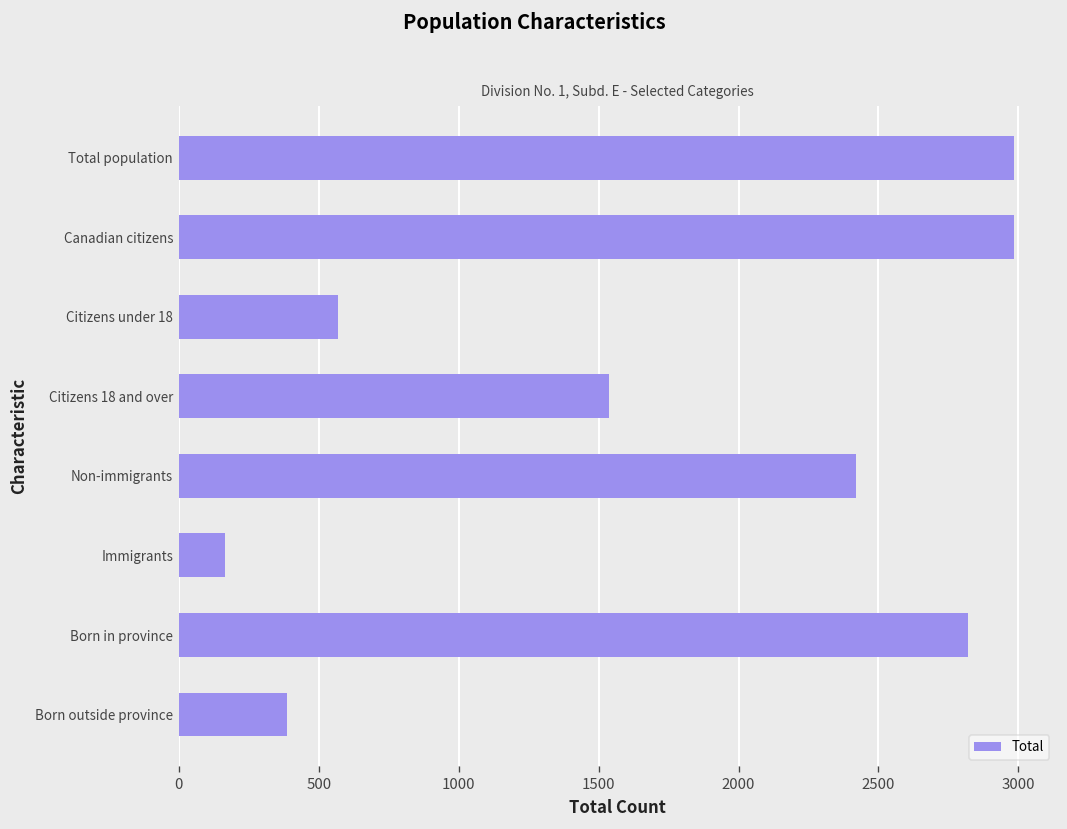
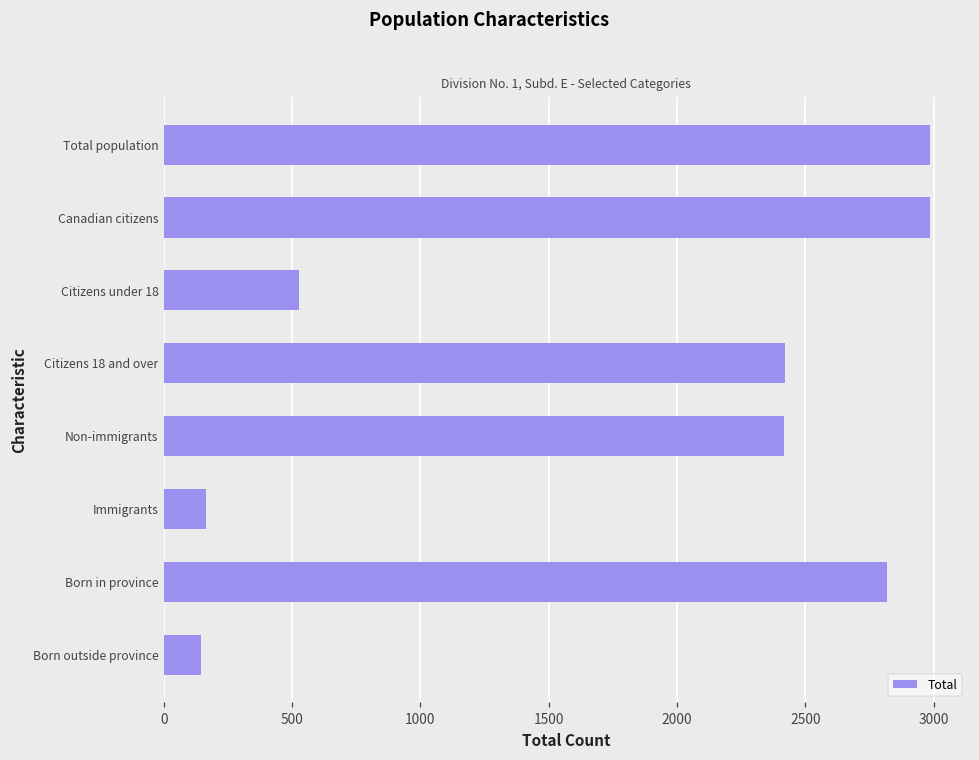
  {
    "Total population": 2990,
    "Canadian citizens": 2990,
-   "Citizens under 18": 570,
-   "Citizens 18 and over": 1540,
+   "Citizens under 18": 530,
+   "Citizens 18 and over": 2420,
    "Non-immigrants": 2420,
    "Immigrants": 170,
    "Born in province": 2820,
-   "Born outside province": 390
+   "Born outside province": 150
  }
